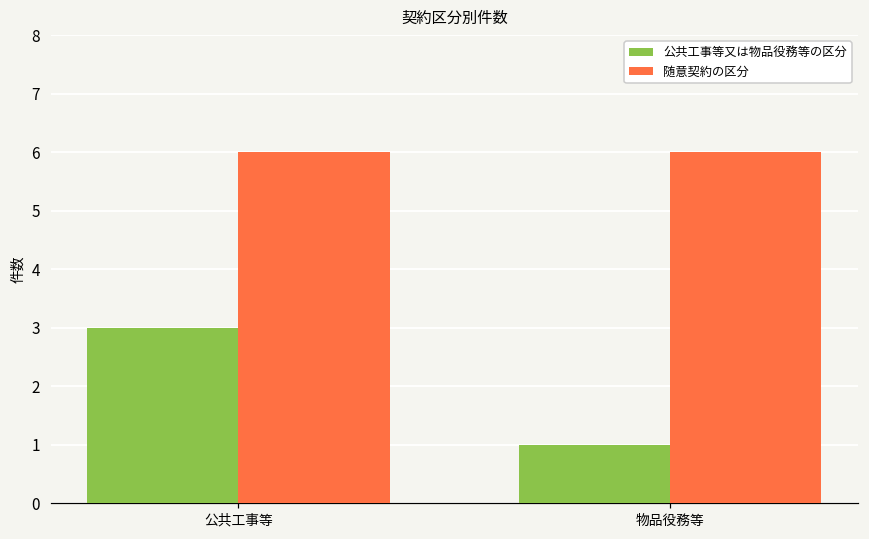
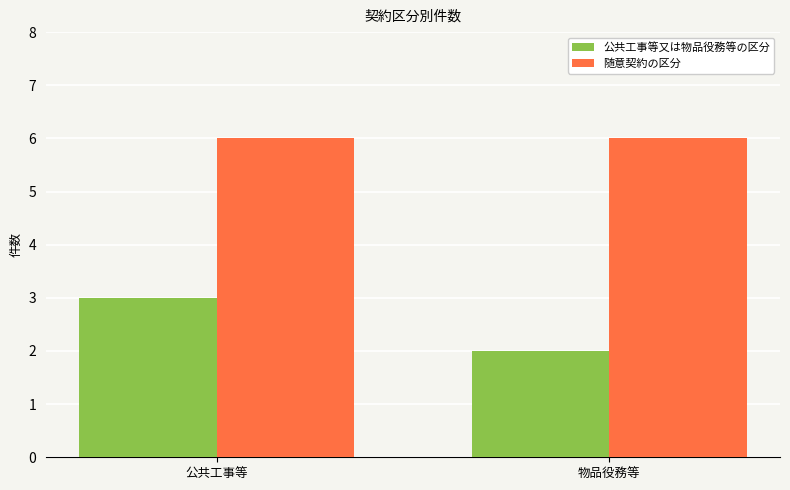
  {
    "公共工事等又は物品役務等の区分": {
      "公共工事等": 3,
-     "物品役務等": 1
+     "物品役務等": 2
    },
    "随意契約の区分": {
      "公共工事等": 6,
      "物品役務等": 6
    }
  }
